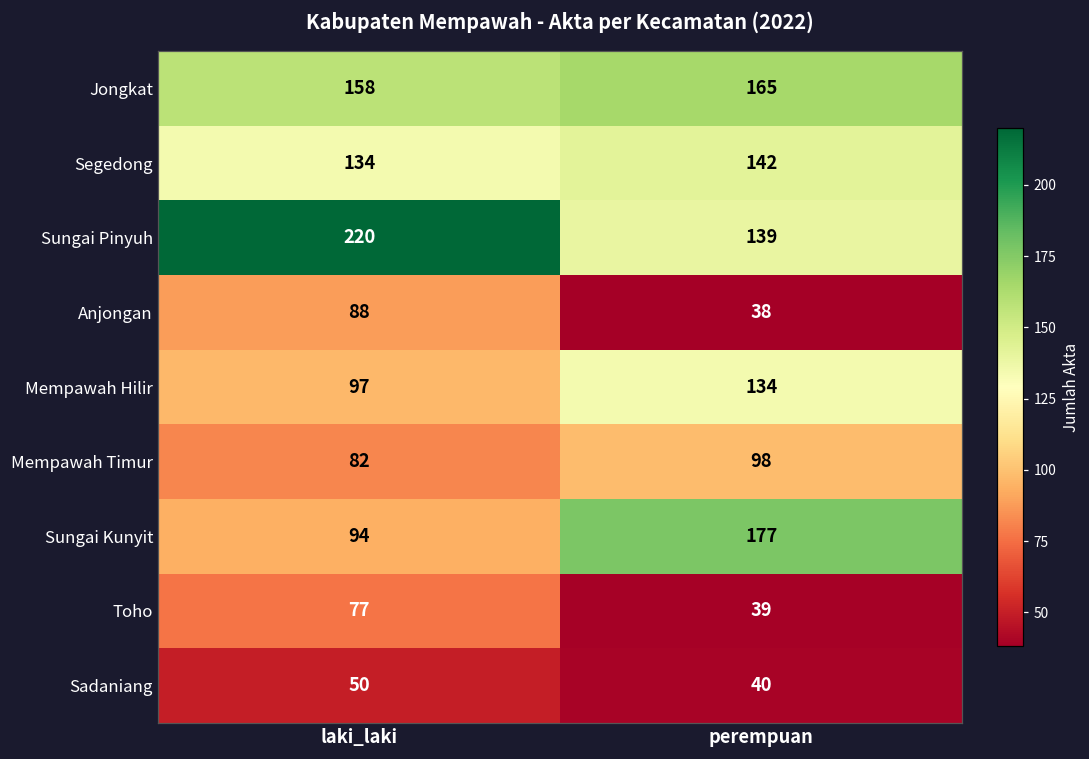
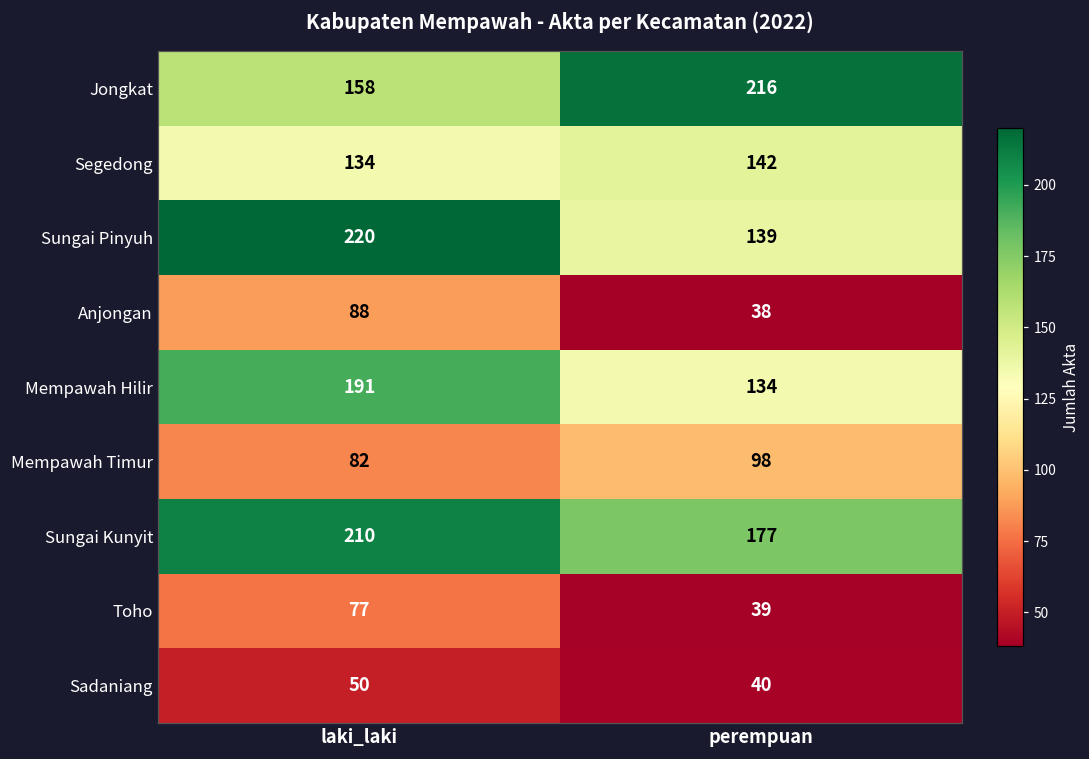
  {
    "Jongkat": {
      "laki_laki": 158,
-     "perempuan": 165
+     "perempuan": 216
    },
    "Segedong": {
      "laki_laki": 134,
      "perempuan": 142
    },
    "Sungai Pinyuh": {
      "laki_laki": 220,
      "perempuan": 139
    },
    "Anjongan": {
      "laki_laki": 88,
      "perempuan": 38
    },
    "Mempawah Hilir": {
-     "laki_laki": 97,
+     "laki_laki": 191,
      "perempuan": 134
    },
    "Mempawah Timur": {
      "laki_laki": 82,
      "perempuan": 98
    },
    "Sungai Kunyit": {
-     "laki_laki": 94,
+     "laki_laki": 210,
      "perempuan": 177
    },
    "Toho": {
      "laki_laki": 77,
      "perempuan": 39
    },
    "Sadaniang": {
      "laki_laki": 50,
      "perempuan": 40
    }
  }
